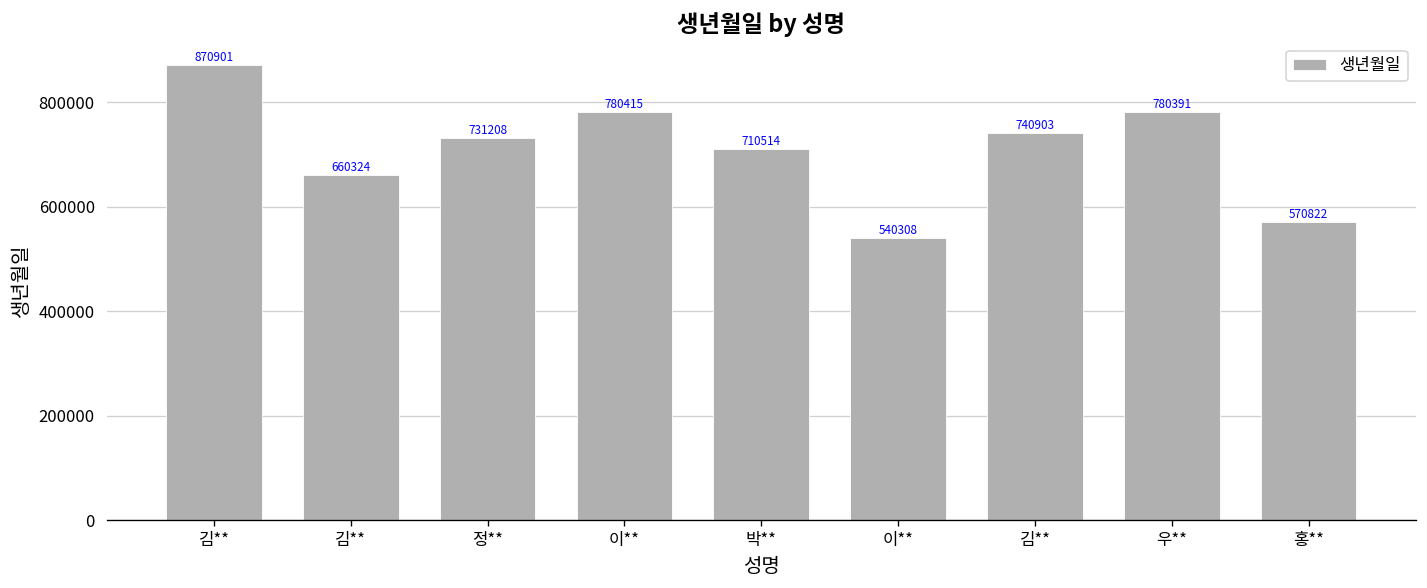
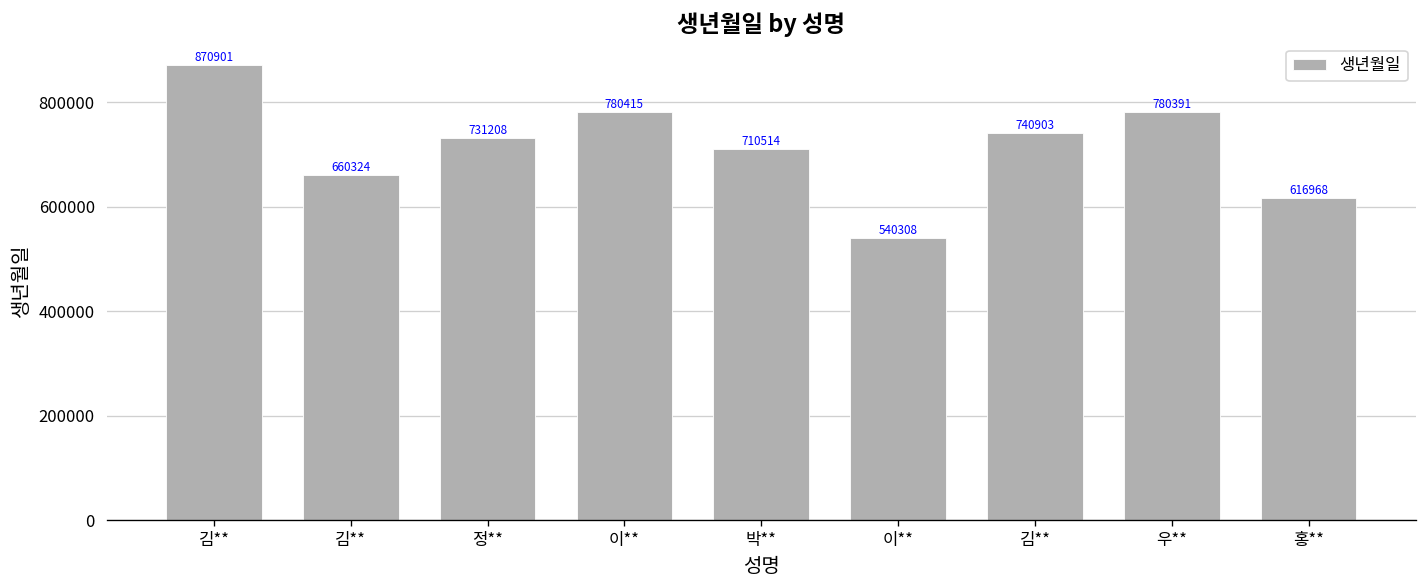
  {
    "정**": 731208,
    "박**": 710514,
    "우**": 780391,
-   "홍**": 570822
+   "홍**": 616968
  }
